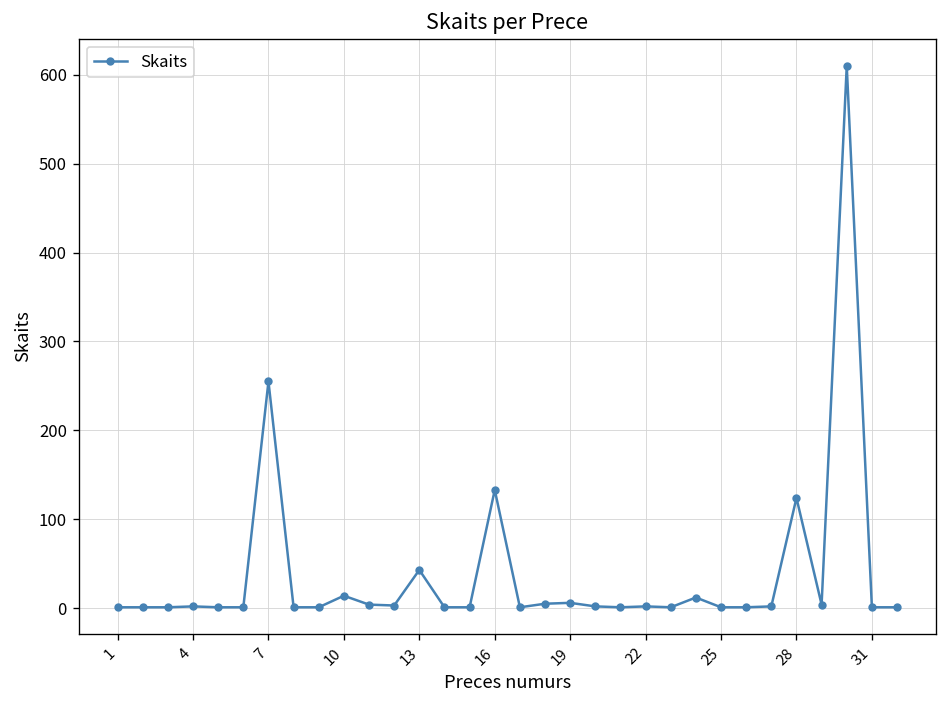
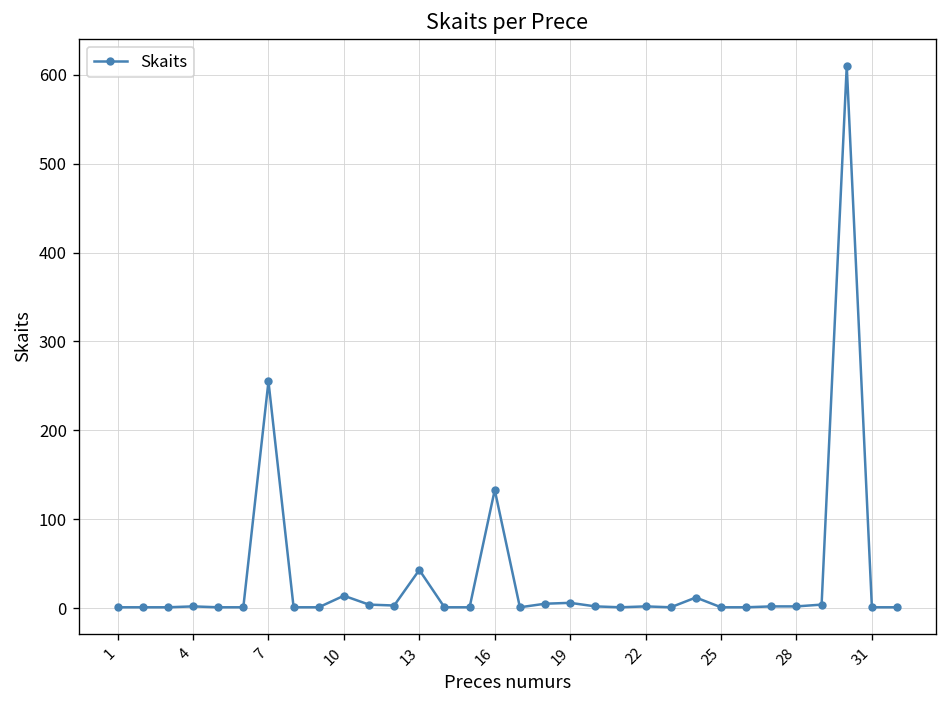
  {
    "1": 0,
    "4": 0,
    "7": 260,
    "10": 10,
    "13": 40,
    "16": 130,
    "19": 10,
    "22": 0,
    "25": 0,
-   "28": 120,
+   "28": 0,
    "31": 0
  }
